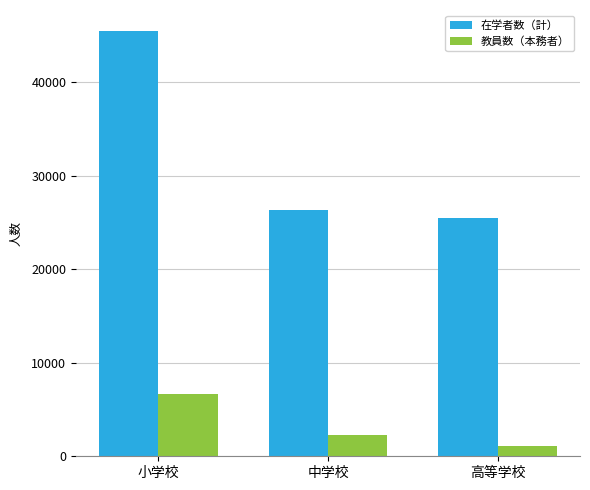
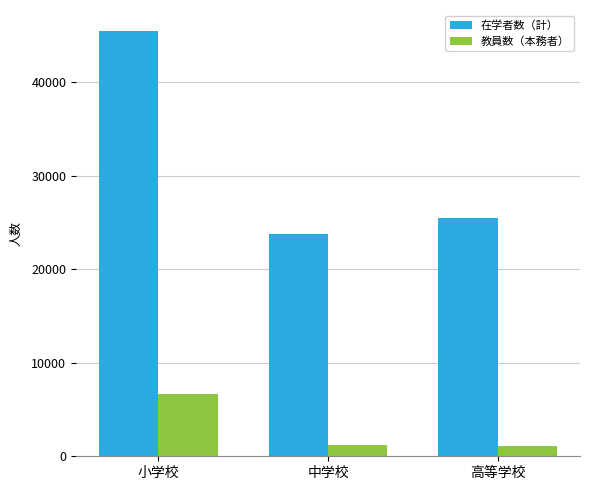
  {
    "在学者数（計）": {
      "小学校": 45000,
-     "中学校": 26000,
+     "中学校": 24000,
      "高等学校": 26000
    },
    "教員数（本務者）": {
      "小学校": 7000,
-     "中学校": 2000,
+     "中学校": 1000,
      "高等学校": 1000
    }
  }
